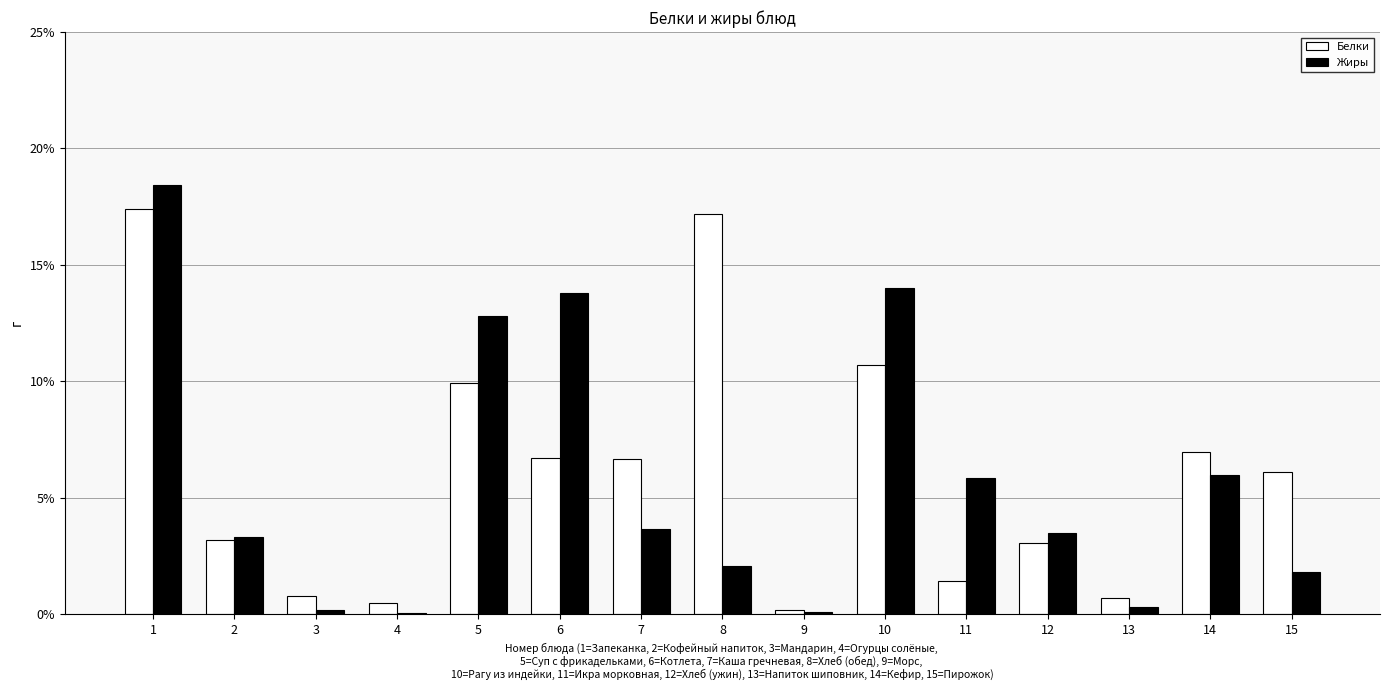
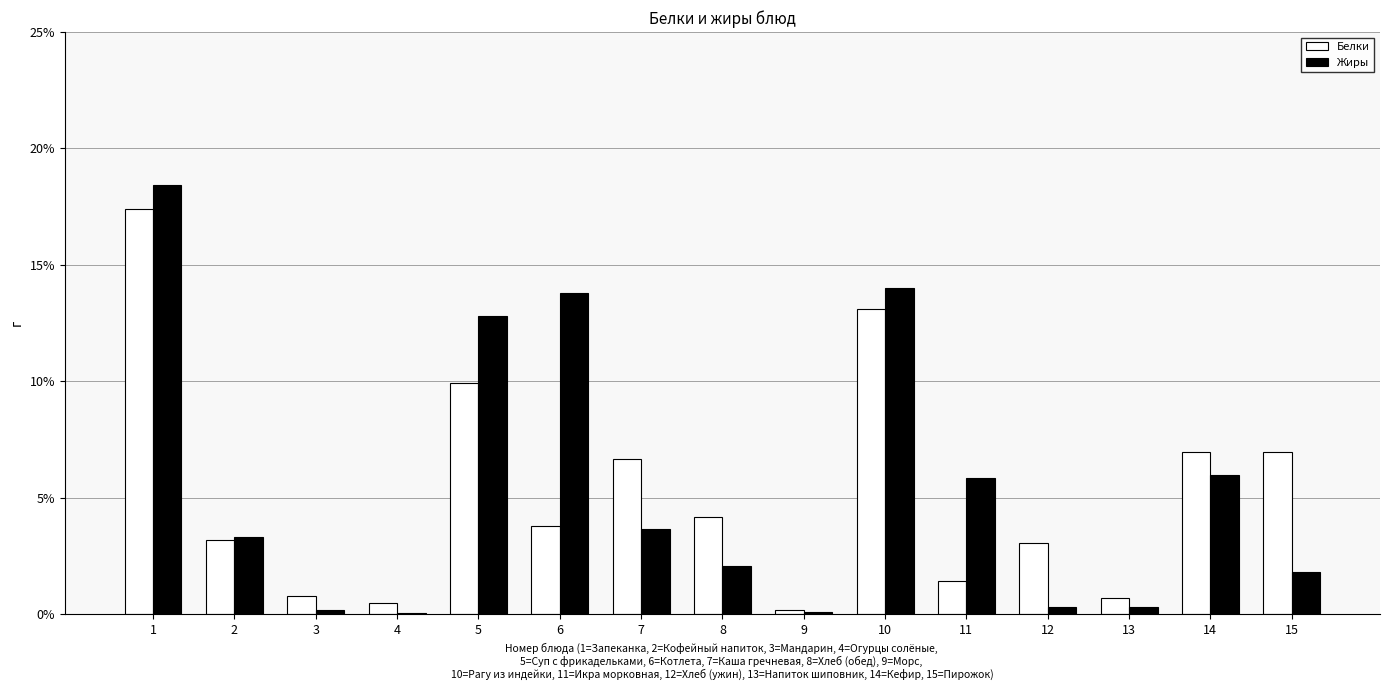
  {
    "Белки": {
      "1": "17.4%",
      "2": "3.2%",
      "3": "0.8%",
      "4": "0.5%",
      "5": "9.9%",
-     "6": "6.7%",
+     "6": "3.8%",
      "7": "6.7%",
-     "8": "17.2%",
+     "8": "4.2%",
      "9": "0.2%",
-     "10": "10.7%",
+     "10": "13.1%",
      "11": "1.4%",
      "12": "3.0%",
      "13": "0.7%",
      "14": "7.0%",
-     "15": "6.1%"
+     "15": "7.0%"
    },
    "Жиры": {
      "1": "18.4%",
      "2": "3.3%",
      "3": "0.2%",
      "5": "12.8%",
      "6": "13.8%",
      "7": "3.7%",
      "8": "2.1%",
      "10": "14.0%",
      "11": "5.8%",
-     "12": "3.5%",
+     "12": "0.3%",
      "13": "0.3%",
      "14": "6.0%",
      "15": "1.8%"
    }
  }
